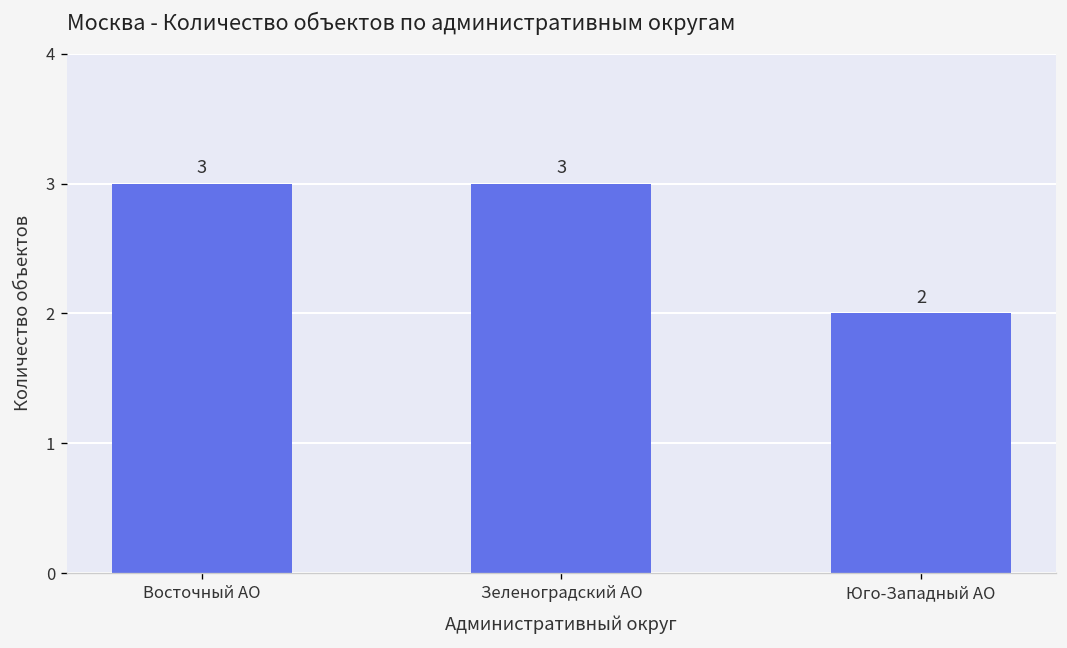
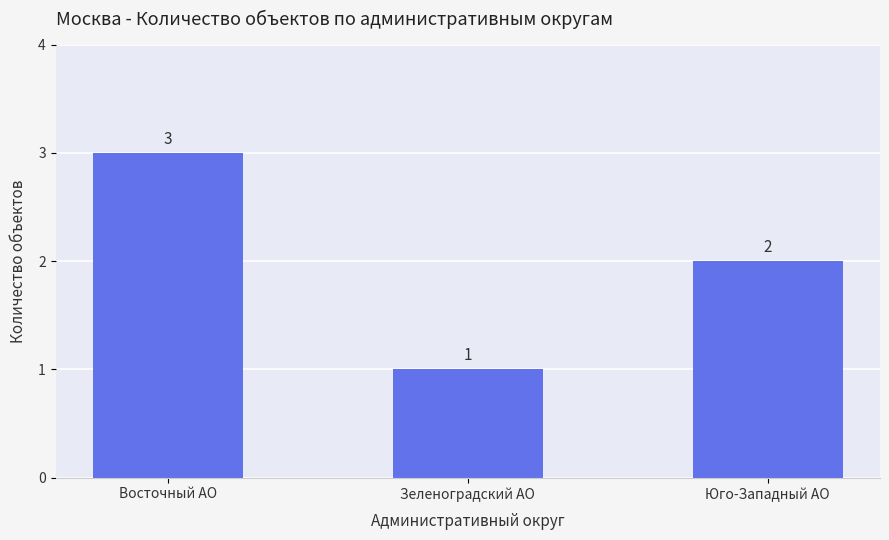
  {
    "Восточный АО": 3,
-   "Зеленоградский АО": 3,
+   "Зеленоградский АО": 1,
    "Юго-Западный АО": 2
  }
